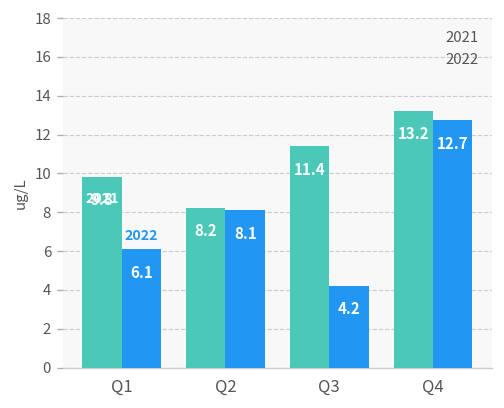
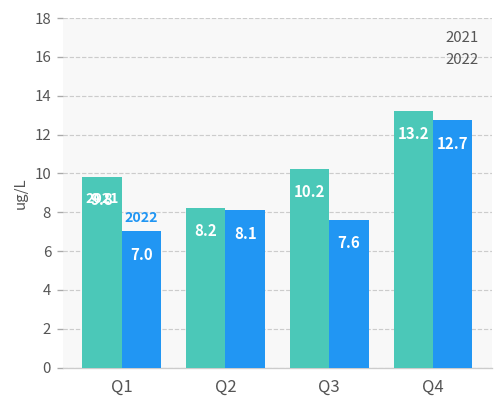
  {
    "2021": {
      "Q2": 8.2,
-     "Q3": 11.4,
+     "Q3": 10.2,
      "Q4": 13.2
    },
    "2022": {
-     "Q1": 6.1,
+     "Q1": 7.0,
      "Q2": 8.1,
-     "Q3": 4.2,
+     "Q3": 7.6,
      "Q4": 12.7
    }
  }
